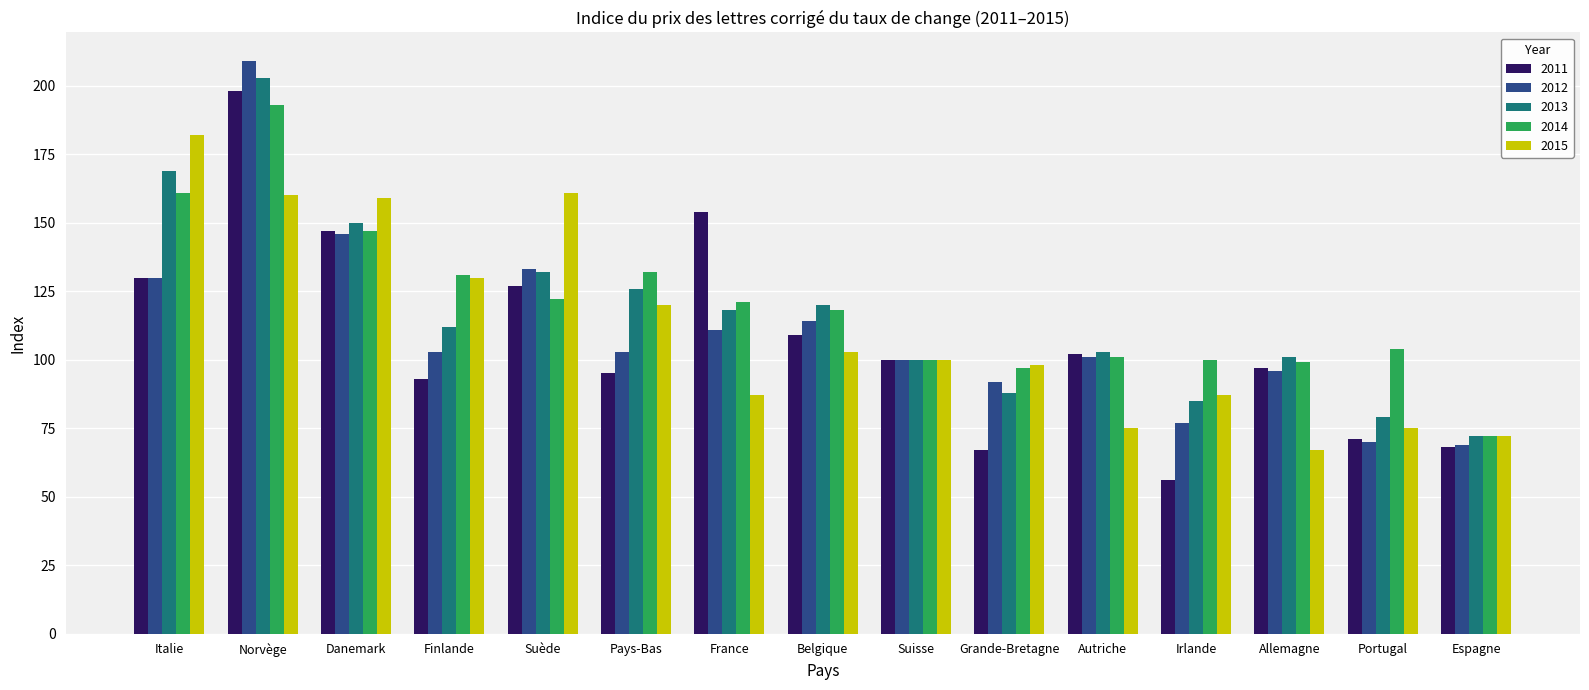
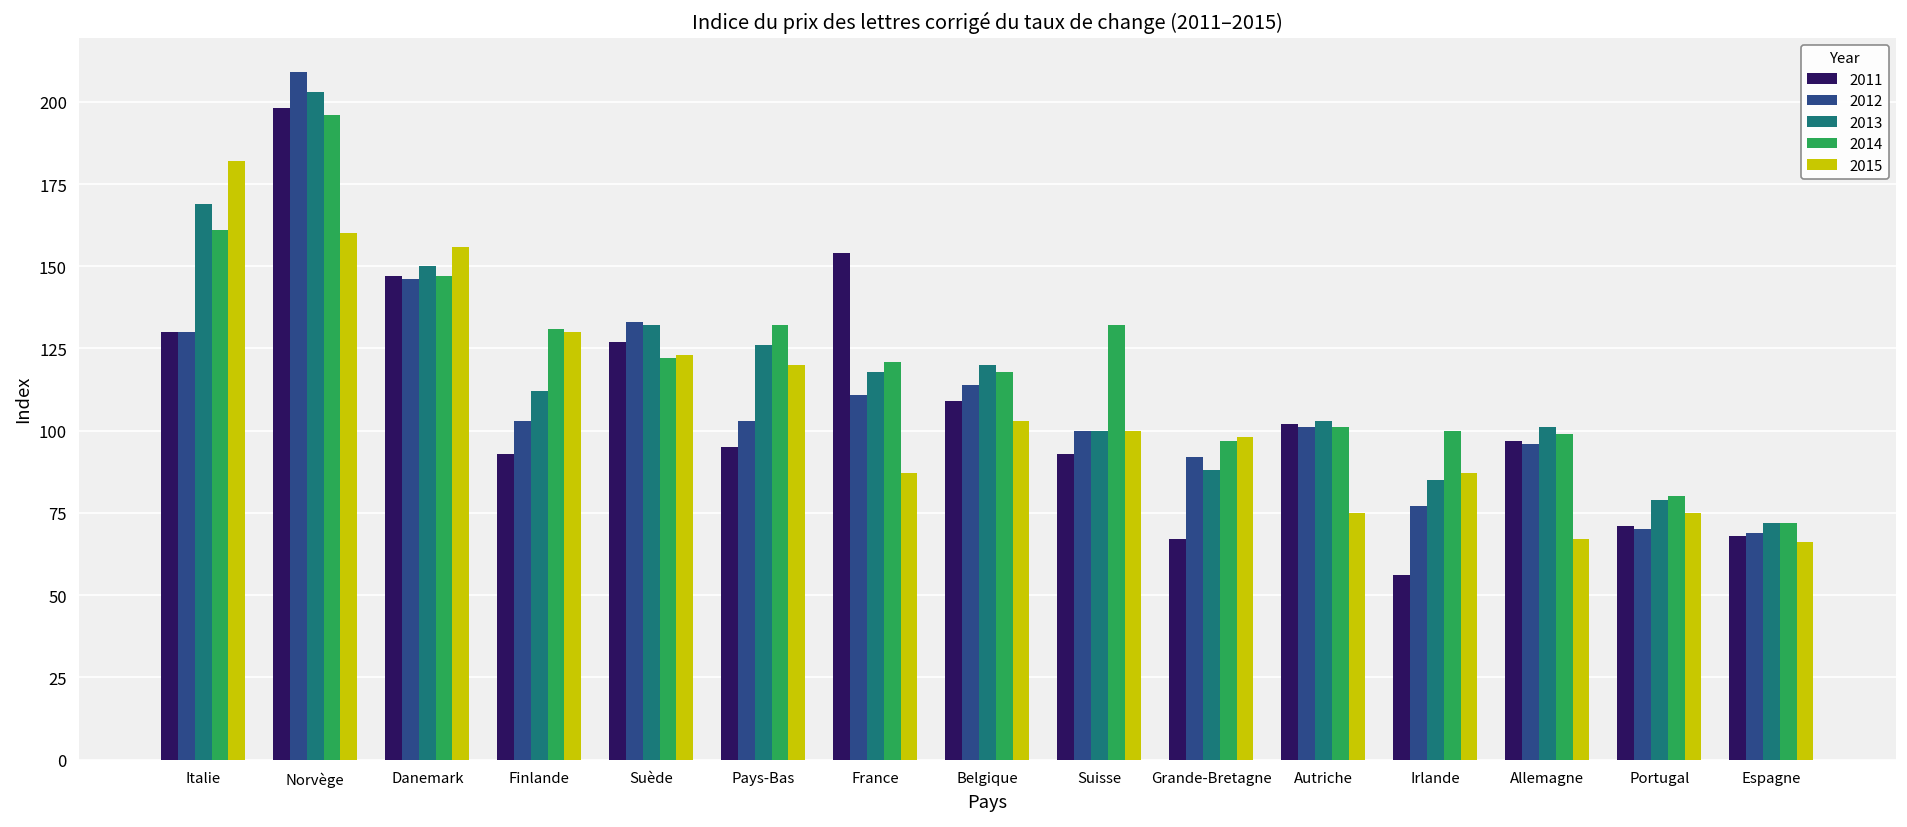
  {
    "2011": {
      "Italie": 130,
      "Norvège": 198,
      "Danemark": 147,
      "Finlande": 93,
      "Suède": 127,
      "Pays-Bas": 95,
      "France": 154,
      "Belgique": 109,
-     "Suisse": 100,
+     "Suisse": 93,
      "Grande-Bretagne": 67,
      "Autriche": 102,
      "Irlande": 56,
      "Allemagne": 97,
      "Portugal": 71,
      "Espagne": 68
    },
    "2014": {
      "Italie": 161,
-     "Norvège": 193,
+     "Norvège": 196,
      "Danemark": 147,
      "Finlande": 131,
      "Suède": 122,
      "Pays-Bas": 132,
      "France": 121,
      "Belgique": 118,
-     "Suisse": 100,
+     "Suisse": 132,
      "Grande-Bretagne": 97,
      "Autriche": 101,
      "Irlande": 100,
      "Allemagne": 99,
-     "Portugal": 104,
+     "Portugal": 80,
      "Espagne": 72
    },
    "2015": {
      "Italie": 182,
      "Norvège": 160,
-     "Danemark": 159,
+     "Danemark": 156,
      "Finlande": 130,
-     "Suède": 161,
+     "Suède": 123,
      "Pays-Bas": 120,
      "France": 87,
      "Belgique": 103,
      "Suisse": 100,
      "Grande-Bretagne": 98,
      "Autriche": 75,
      "Irlande": 87,
      "Allemagne": 67,
      "Portugal": 75,
-     "Espagne": 72
+     "Espagne": 66
    }
  }
